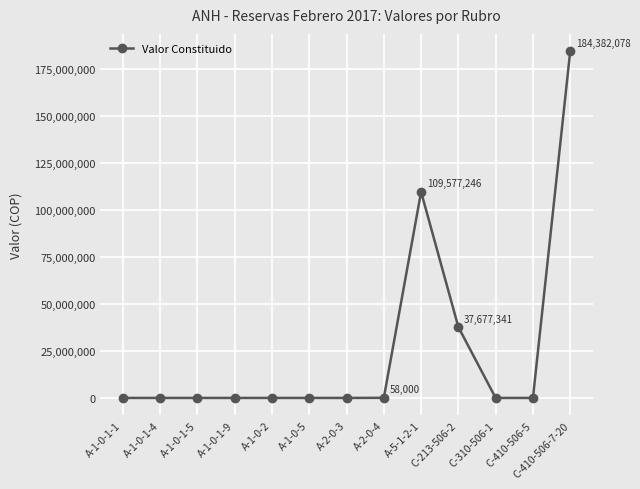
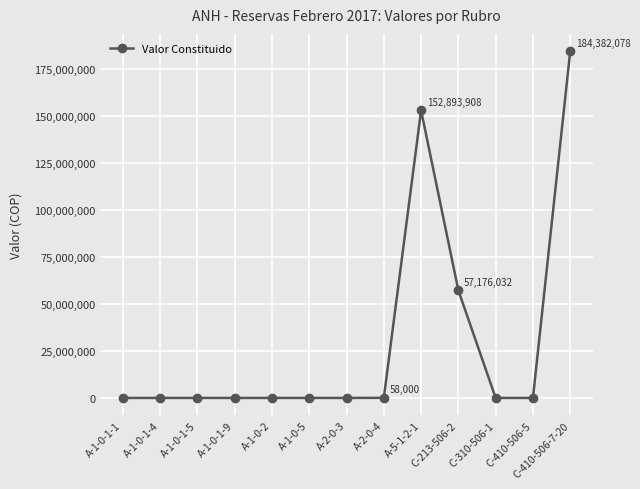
  {
    "A-2-0-4": "58,000",
-   "A-5-1-2-1": "109,577,246",
-   "C-213-506-2": "37,677,341",
+   "A-5-1-2-1": "152,893,908",
+   "C-213-506-2": "57,176,032",
    "C-410-506-7-20": "184,382,078"
  }
